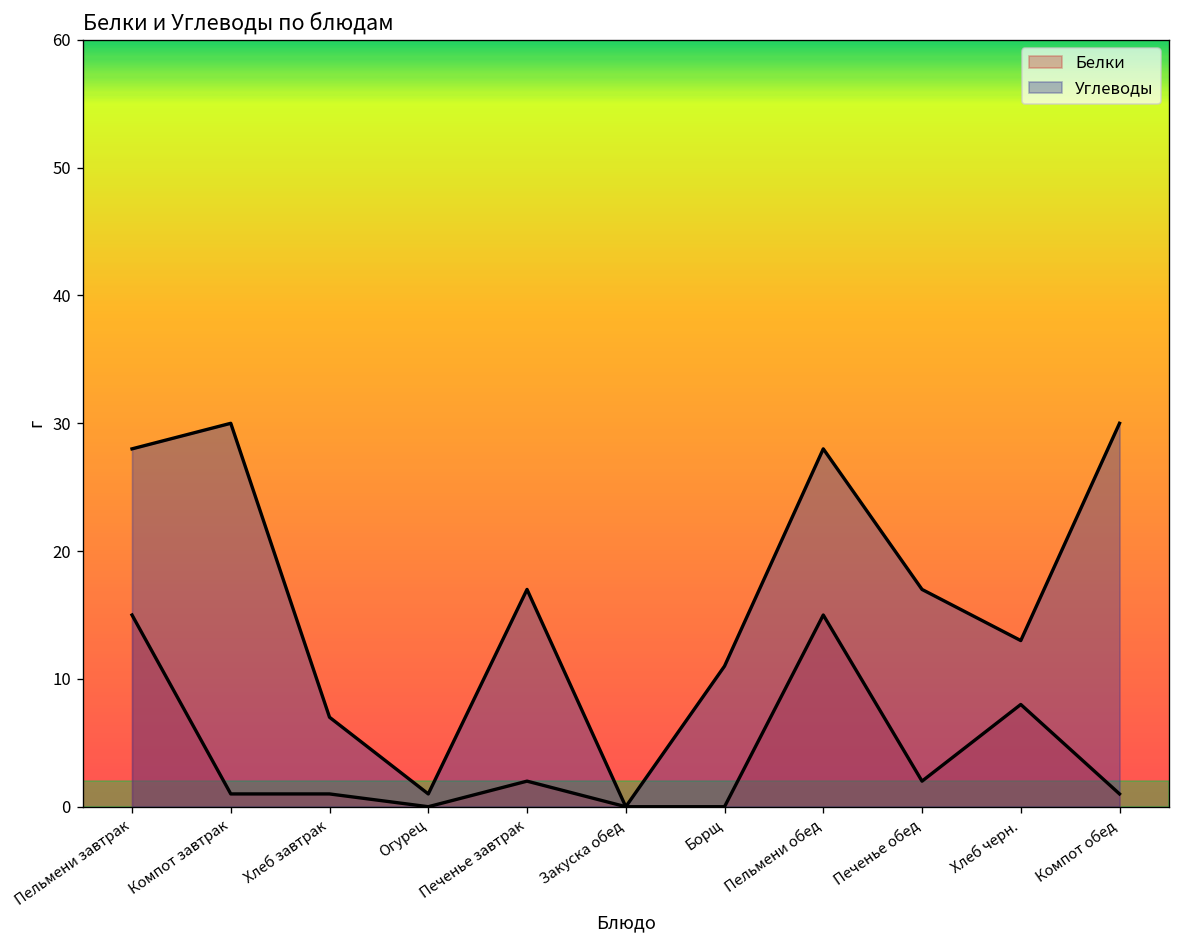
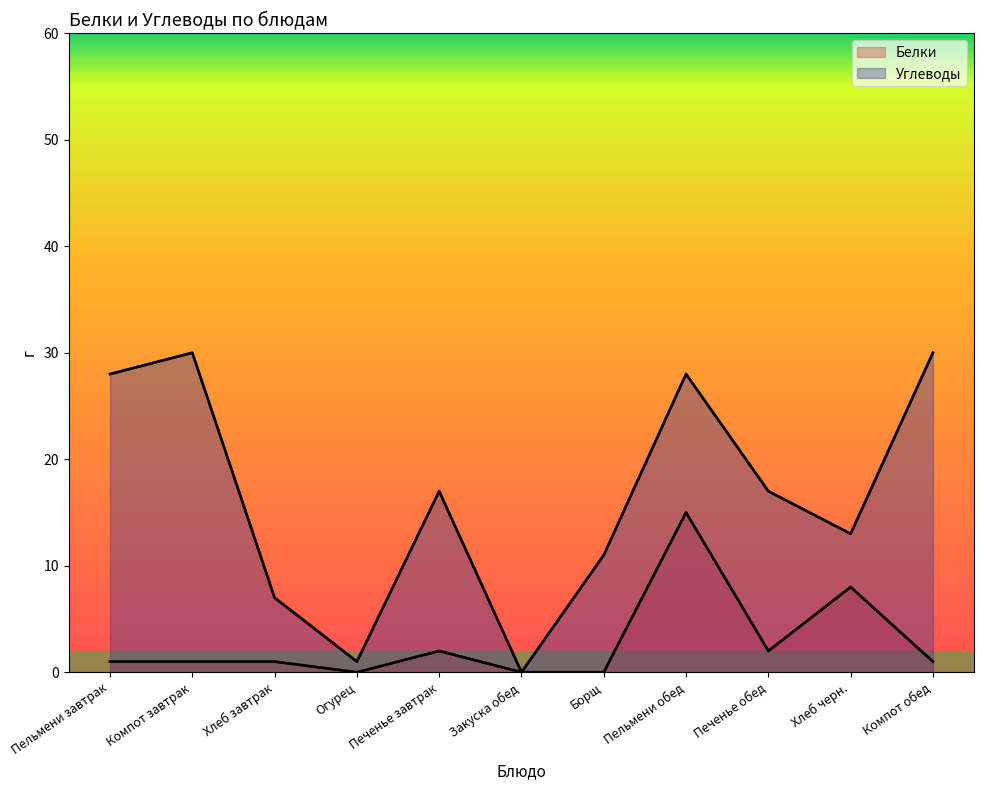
  {
    "Белки": {
-     "Пельмени завтрак": 15,
+     "Пельмени завтрак": 1,
      "Компот завтрак": 1,
      "Хлеб завтрак": 1,
      "Огурец": 0,
      "Печенье завтрак": 2,
      "Борщ": 0,
      "Пельмени обед": 15,
      "Печенье обед": 2,
      "Хлеб черн.": 8,
      "Компот обед": 1
    },
    "Углеводы": {
      "Пельмени завтрак": 28,
      "Компот завтрак": 30,
      "Хлеб завтрак": 7,
      "Огурец": 1,
      "Печенье завтрак": 17,
      "Борщ": 11,
      "Пельмени обед": 28,
      "Печенье обед": 17,
      "Хлеб черн.": 13,
      "Компот обед": 30
    }
  }
